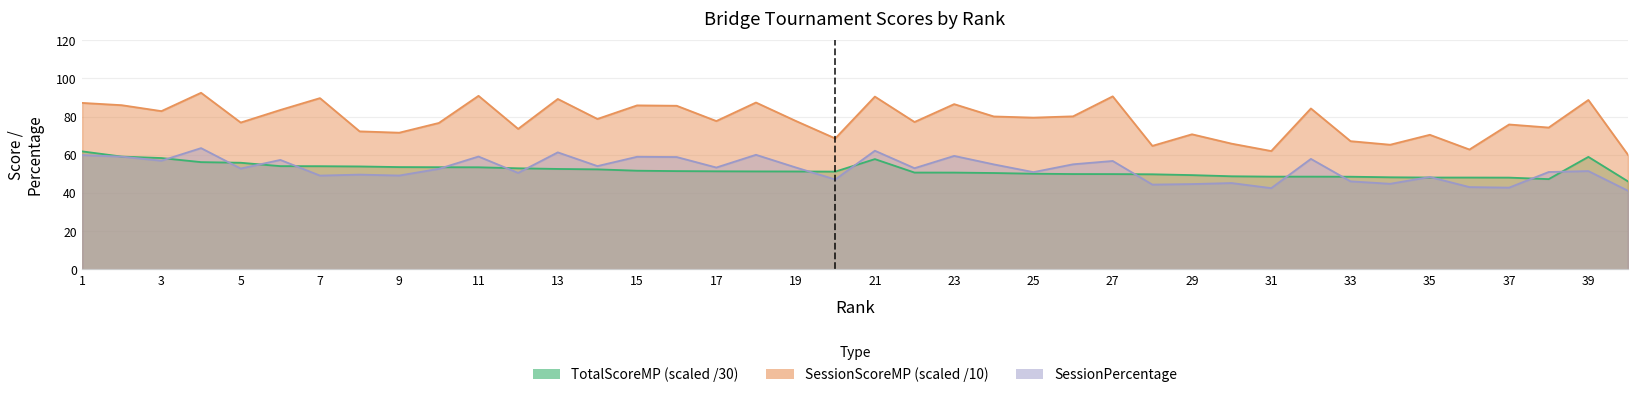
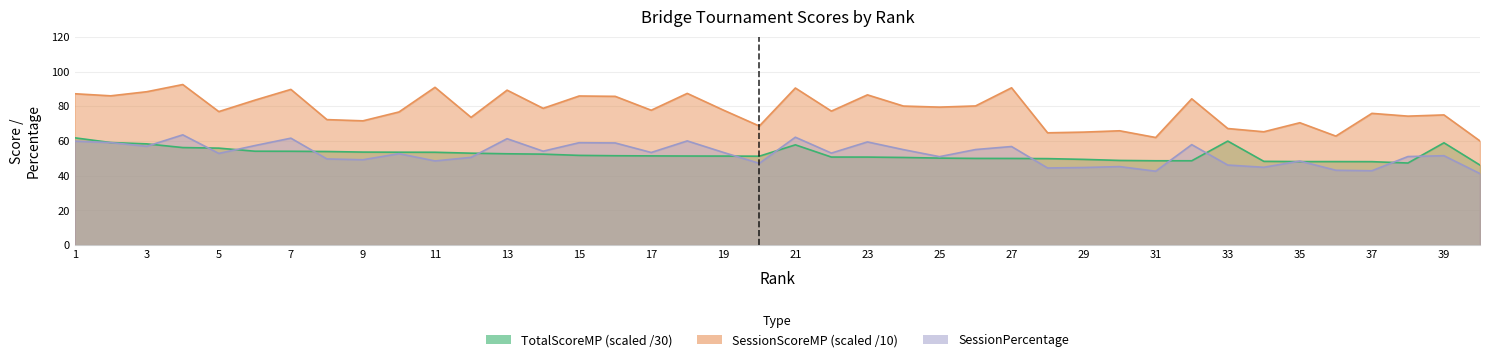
  {
    "TotalScoreMP (scaled /30)": {
      "1": 62,
      "5": 56,
      "7": 54,
      "9": 54,
      "11": 54,
      "13": 53,
      "15": 52,
      "17": 51,
      "19": 51,
      "21": 58,
      "23": 51,
      "27": 50,
      "29": 49,
      "31": 49,
-     "33": 49,
+     "33": 60,
      "37": 48,
      "39": 59
    },
    "SessionScoreMP (scaled /10)": {
      "1": 87,
-     "3": 83,
+     "3": 88,
      "5": 77,
      "7": 90,
      "9": 72,
      "11": 91,
      "13": 89,
      "15": 86,
      "17": 78,
      "19": 78,
      "21": 91,
      "23": 87,
      "25": 79,
      "27": 91,
-     "29": 71,
+     "29": 65,
      "31": 62,
      "33": 67,
      "35": 71,
      "37": 76,
-     "39": 89
+     "39": 75
    },
    "SessionPercentage": {
      "1": 60,
      "5": 53,
-     "7": 49,
+     "7": 62,
      "9": 49,
-     "11": 59,
+     "11": 49,
      "13": 61,
      "15": 59,
      "17": 53,
      "19": 53,
      "21": 62,
      "23": 59,
      "27": 57,
      "29": 45,
      "31": 43,
      "33": 46,
      "37": 43,
      "39": 52
    }
  }
